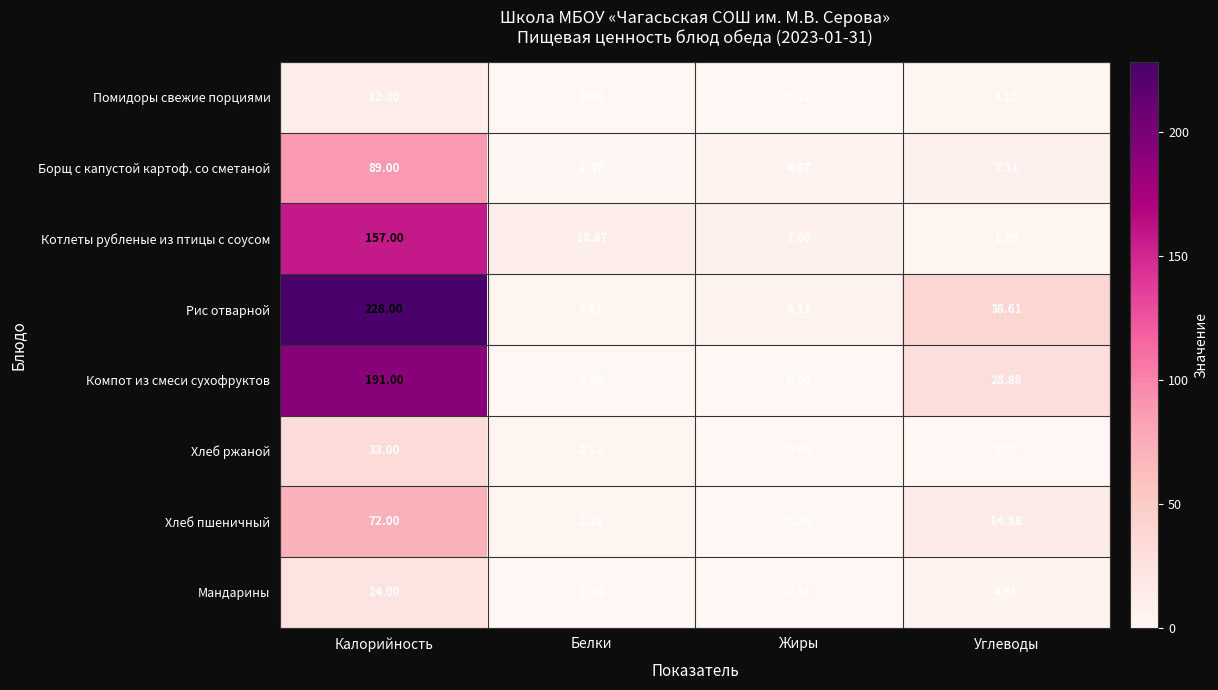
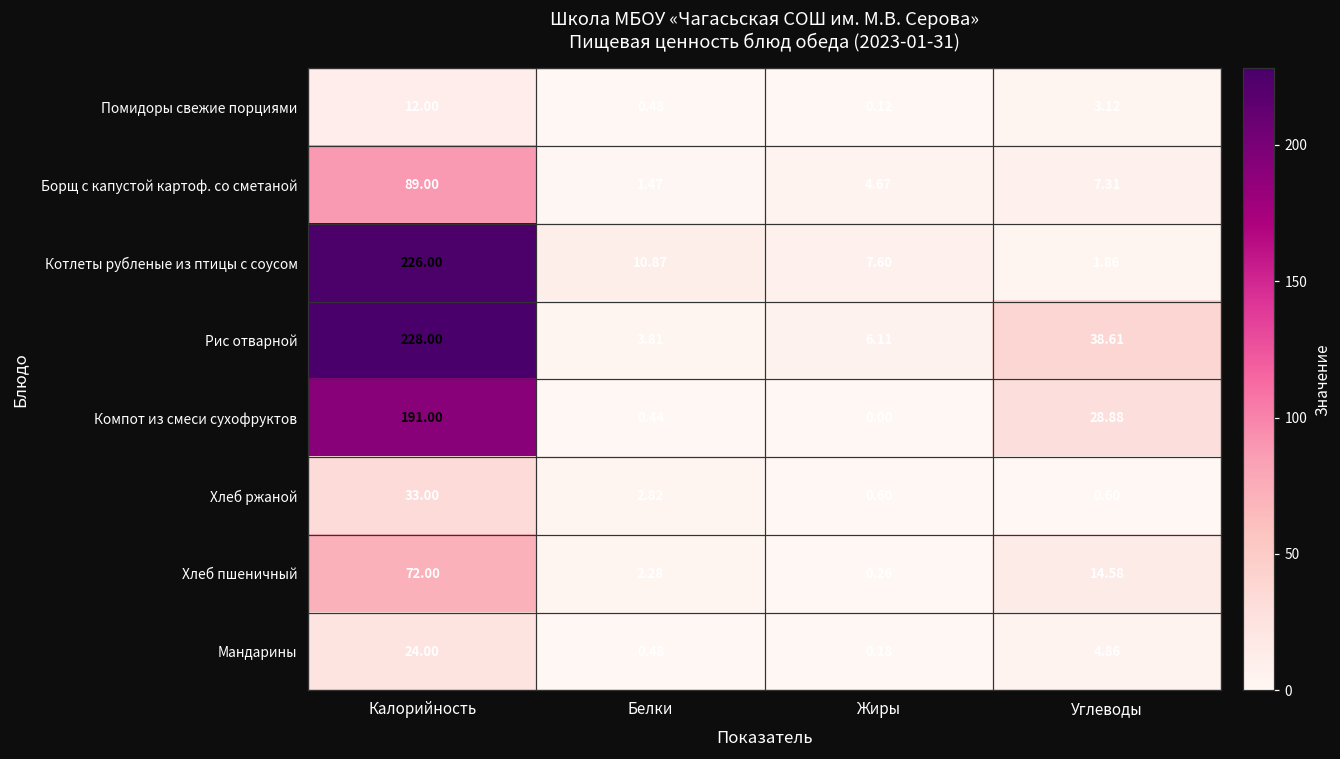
  {
    "Борщ с капустой картоф. со сметаной": {
      "Калорийность": 89.00
    },
    "Котлеты рубленые из птицы с соусом": {
-     "Калорийность": 157.00
+     "Калорийность": 226.00
    },
    "Рис отварной": {
      "Калорийность": 228.00
    },
    "Компот из смеси сухофруктов": {
      "Калорийность": 191.00
    },
    "Хлеб пшеничный": {
      "Калорийность": 72.00
    }
  }
